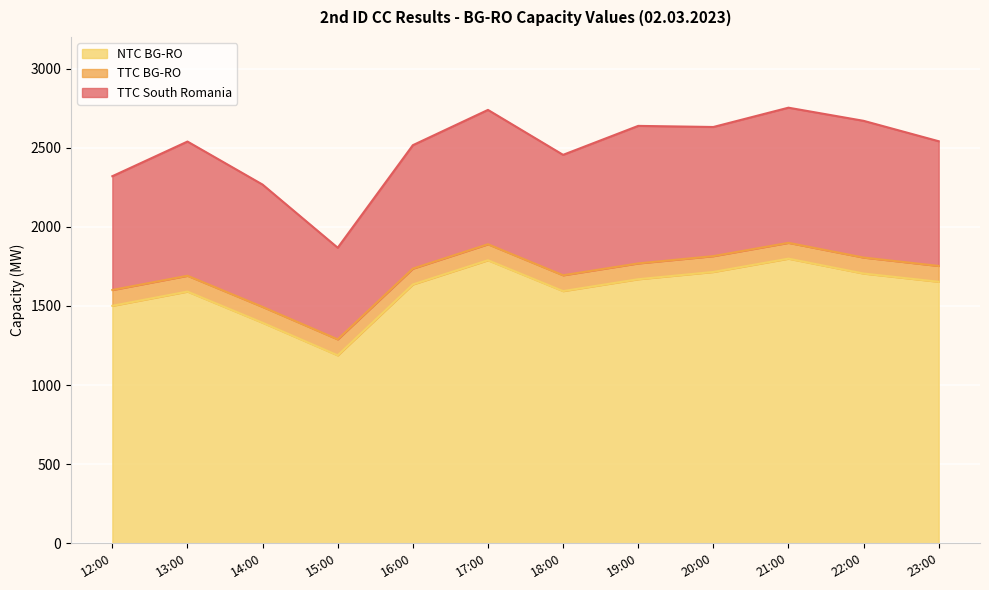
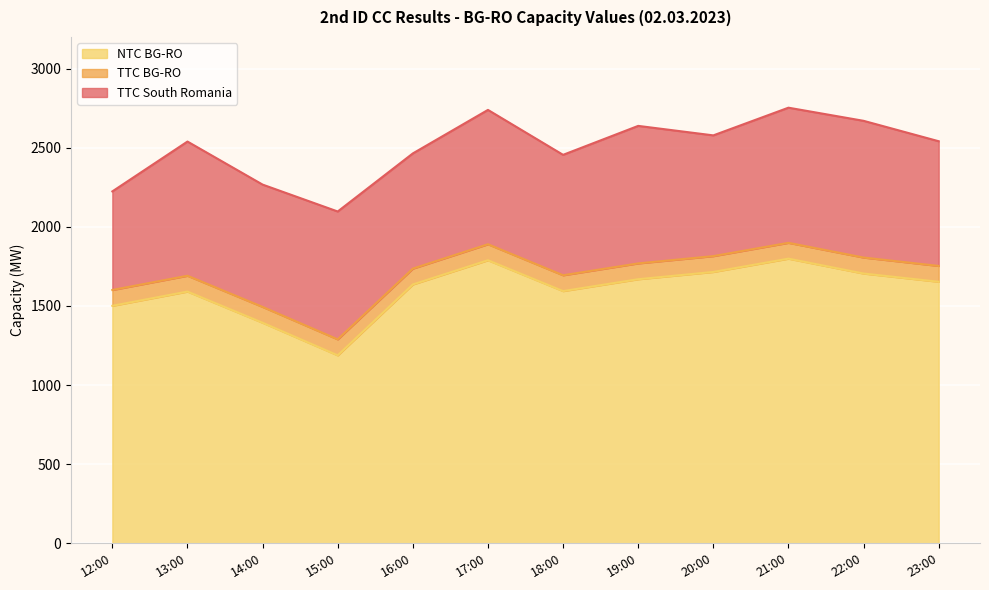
  {
    "TTC South Romania": {
-     "12:00": 2320,
+     "12:00": 2220,
      "13:00": 2540,
      "14:00": 2270,
-     "15:00": 1870,
-     "16:00": 2520,
+     "15:00": 2100,
+     "16:00": 2460,
      "17:00": 2740,
      "18:00": 2460,
      "19:00": 2640,
-     "20:00": 2630,
+     "20:00": 2580,
      "21:00": 2750,
      "22:00": 2670,
      "23:00": 2540
    }
  }
